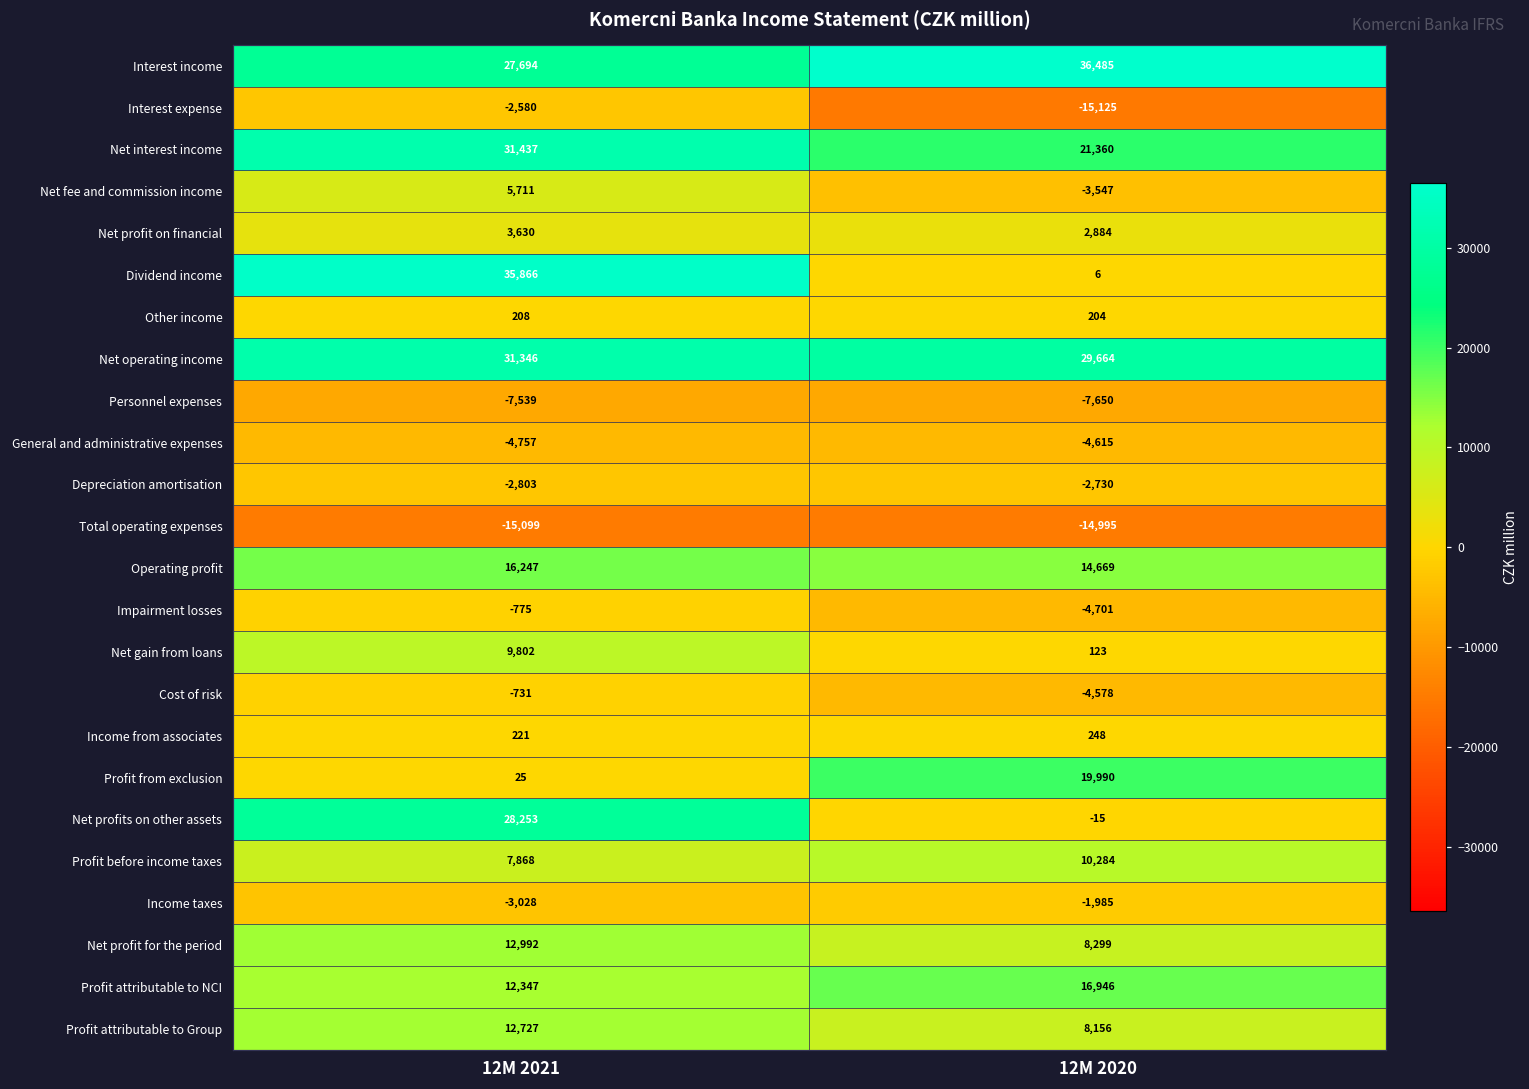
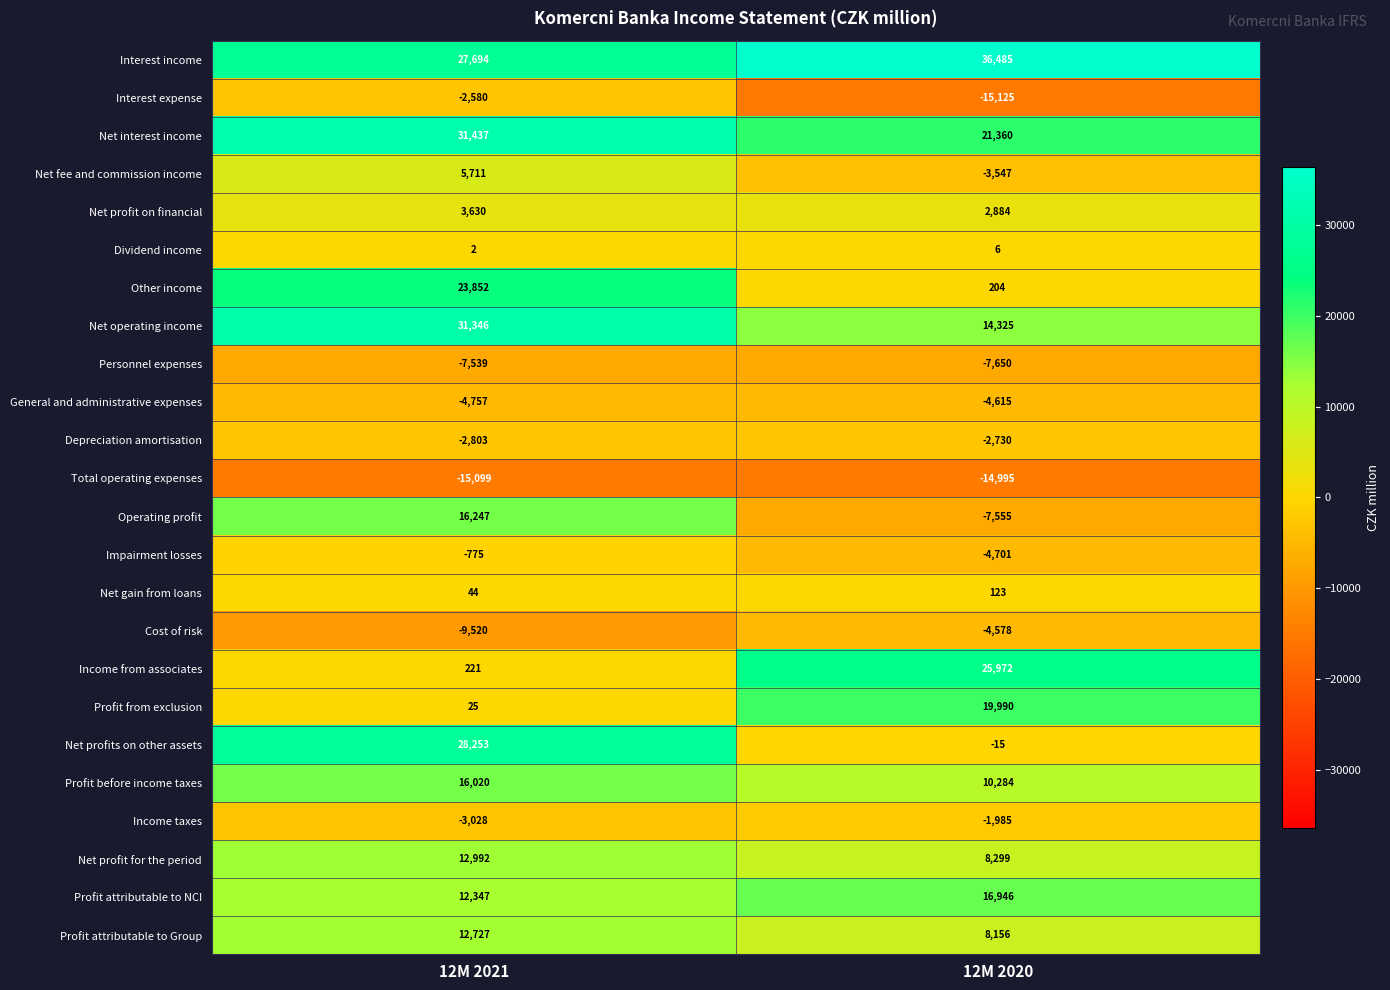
  {
    "Interest income": {
      "12M 2021": "27,694",
      "12M 2020": "36,485"
    },
    "Interest expense": {
      "12M 2021": "-2,580",
      "12M 2020": "-15,125"
    },
    "Net interest income": {
      "12M 2021": "31,437",
      "12M 2020": "21,360"
    },
    "Net fee and commission income": {
      "12M 2021": "5,711",
      "12M 2020": "-3,547"
    },
    "Net profit on financial": {
      "12M 2021": "3,630",
      "12M 2020": "2,884"
    },
    "Dividend income": {
-     "12M 2021": "35,866",
+     "12M 2021": "2",
      "12M 2020": "6"
    },
    "Other income": {
-     "12M 2021": "208",
+     "12M 2021": "23,852",
      "12M 2020": "204"
    },
    "Net operating income": {
      "12M 2021": "31,346",
-     "12M 2020": "29,664"
+     "12M 2020": "14,325"
    },
    "Personnel expenses": {
      "12M 2021": "-7,539",
      "12M 2020": "-7,650"
    },
    "General and administrative expenses": {
      "12M 2021": "-4,757",
      "12M 2020": "-4,615"
    },
    "Depreciation amortisation": {
      "12M 2021": "-2,803",
      "12M 2020": "-2,730"
    },
    "Total operating expenses": {
      "12M 2021": "-15,099",
      "12M 2020": "-14,995"
    },
    "Operating profit": {
      "12M 2021": "16,247",
-     "12M 2020": "14,669"
+     "12M 2020": "-7,555"
    },
    "Impairment losses": {
      "12M 2021": "-775",
      "12M 2020": "-4,701"
    },
    "Net gain from loans": {
-     "12M 2021": "9,802",
+     "12M 2021": "44",
      "12M 2020": "123"
    },
    "Cost of risk": {
-     "12M 2021": "-731",
+     "12M 2021": "-9,520",
      "12M 2020": "-4,578"
    },
    "Income from associates": {
      "12M 2021": "221",
-     "12M 2020": "248"
+     "12M 2020": "25,972"
    },
    "Profit from exclusion": {
      "12M 2021": "25",
      "12M 2020": "19,990"
    },
    "Net profits on other assets": {
      "12M 2021": "28,253",
      "12M 2020": "-15"
    },
    "Profit before income taxes": {
-     "12M 2021": "7,868",
+     "12M 2021": "16,020",
      "12M 2020": "10,284"
    },
    "Income taxes": {
      "12M 2021": "-3,028",
      "12M 2020": "-1,985"
    },
    "Net profit for the period": {
      "12M 2021": "12,992",
      "12M 2020": "8,299"
    },
    "Profit attributable to NCI": {
      "12M 2021": "12,347",
      "12M 2020": "16,946"
    },
    "Profit attributable to Group": {
      "12M 2021": "12,727",
      "12M 2020": "8,156"
    }
  }
